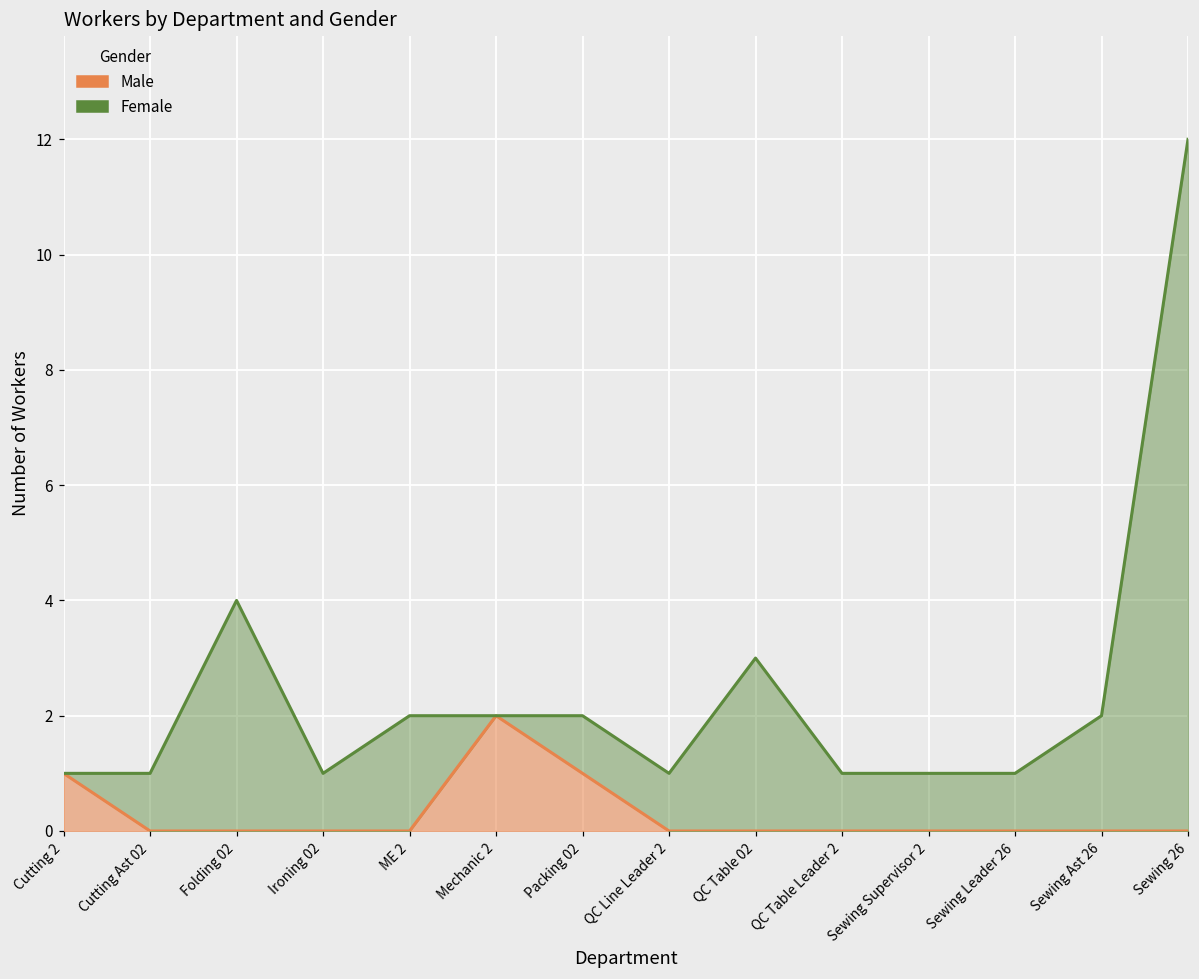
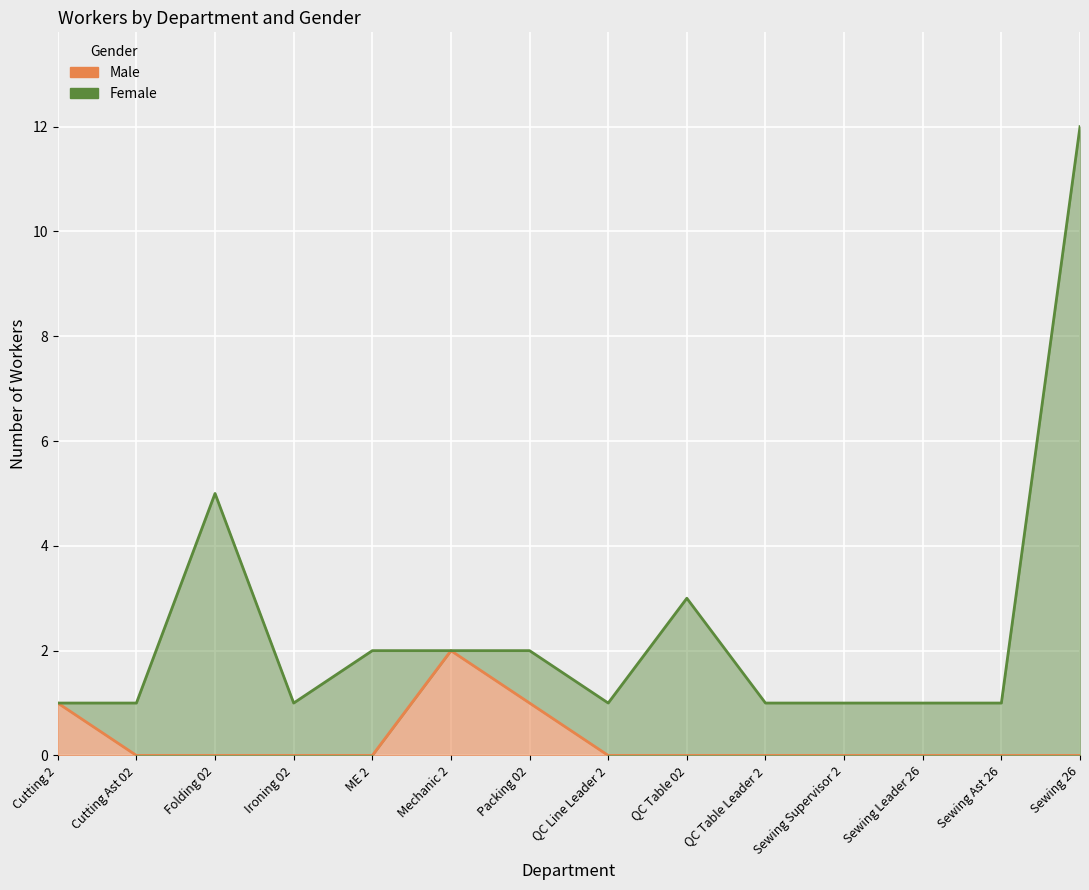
  {
    "Male": {
      "Cutting Ast 02": 0,
      "Folding 02": 0,
      "Ironing 02": 0,
      "ME 2": 0,
      "Packing 02": 1,
      "QC Line Leader 2": 0,
      "QC Table 02": 0,
      "QC Table Leader 2": 0,
      "Sewing Supervisor 2": 0,
      "Sewing Leader 26": 0,
      "Sewing Ast 26": 0,
      "Sewing 26": 0
    },
    "Female": {
      "Cutting Ast 02": 1,
-     "Folding 02": 4,
+     "Folding 02": 5,
      "Ironing 02": 1,
      "ME 2": 2,
      "Packing 02": 2,
      "QC Line Leader 2": 1,
      "QC Table 02": 3,
      "QC Table Leader 2": 1,
      "Sewing Supervisor 2": 1,
      "Sewing Leader 26": 1,
-     "Sewing Ast 26": 2,
+     "Sewing Ast 26": 1,
      "Sewing 26": 12
    }
  }
